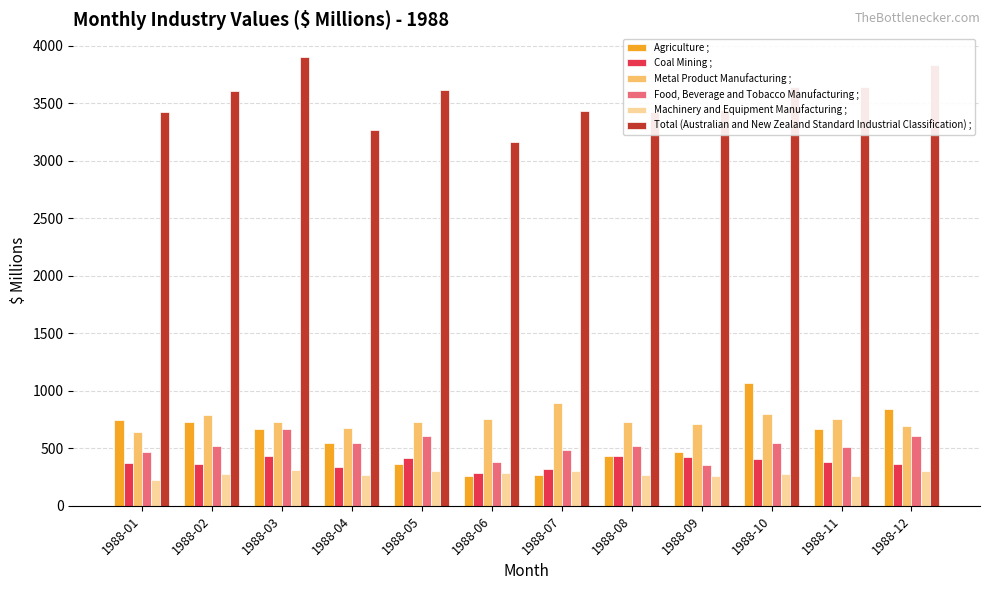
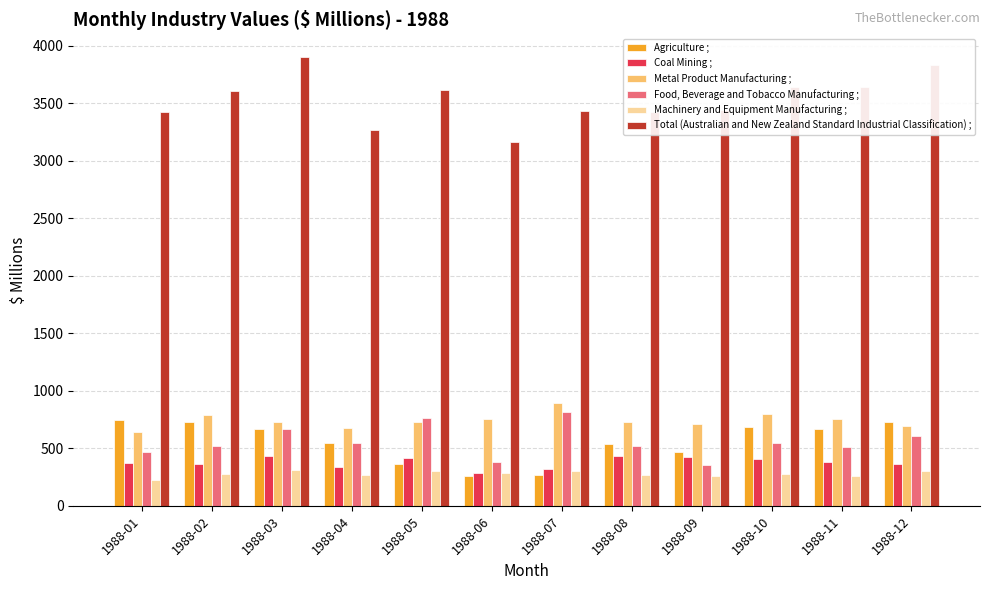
  {
    "Agriculture ;": {
      "1988-01": 740,
      "1988-02": 730,
      "1988-03": 670,
      "1988-04": 550,
      "1988-05": 360,
      "1988-06": 260,
      "1988-07": 270,
-     "1988-08": 430,
+     "1988-08": 540,
      "1988-09": 470,
-     "1988-10": 1070,
+     "1988-10": 680,
      "1988-11": 670,
-     "1988-12": 840
+     "1988-12": 730
    },
    "Food, Beverage and Tobacco Manufacturing ;": {
      "1988-01": 470,
      "1988-02": 520,
      "1988-03": 660,
      "1988-04": 540,
-     "1988-05": 600,
+     "1988-05": 770,
      "1988-06": 390,
-     "1988-07": 490,
+     "1988-07": 810,
      "1988-08": 520,
      "1988-09": 360,
      "1988-10": 550,
      "1988-11": 510,
      "1988-12": 610
    }
  }
